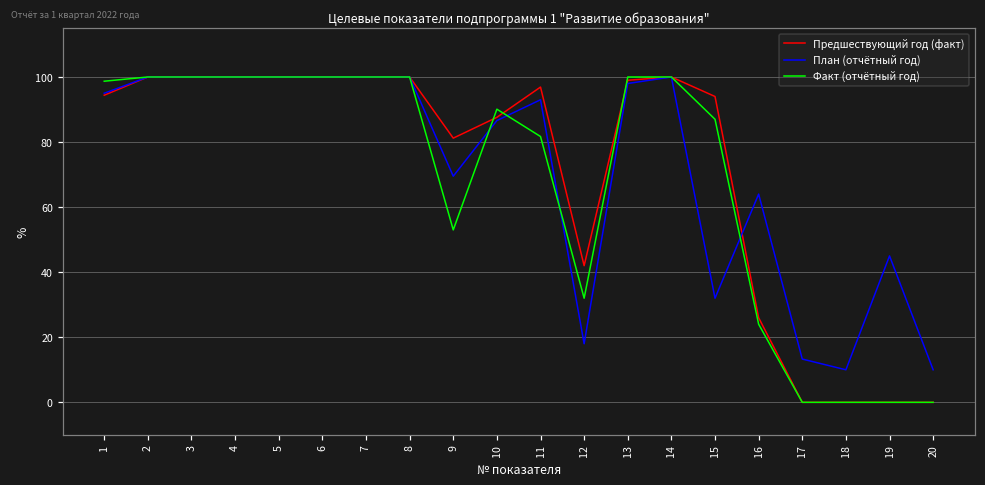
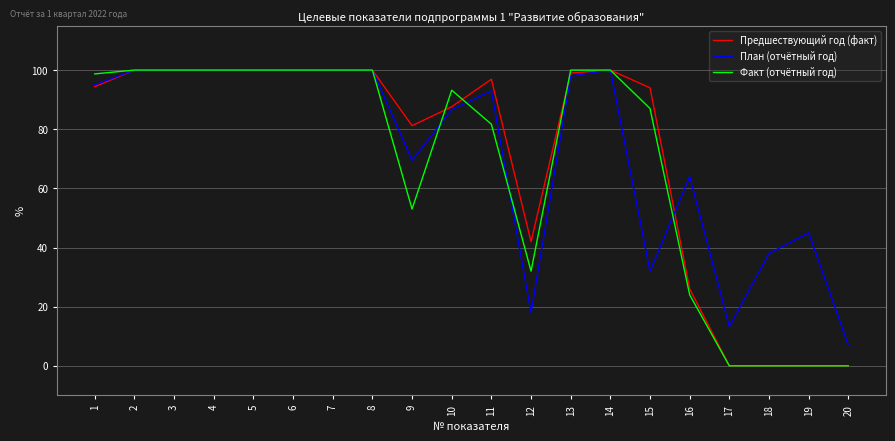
  {
    "Предшествующий год (факт)": {
      "9": 81,
      "10": 88,
      "11": 97,
      "12": 42,
      "13": 99,
      "15": 94,
      "16": 26
    },
    "План (отчётный год)": {
      "9": 70,
      "10": 87,
      "11": 93,
      "12": 18,
      "13": 98,
      "15": 32,
      "16": 64,
      "17": 13,
-     "18": 10,
+     "18": 38,
      "19": 45,
-     "20": 10
+     "20": 7
    },
    "Факт (отчётный год)": {
      "1": 99,
      "9": 53,
-     "10": 90,
+     "10": 93,
      "11": 82,
      "12": 32,
      "13": 100,
      "15": 87,
      "16": 24
    }
  }
